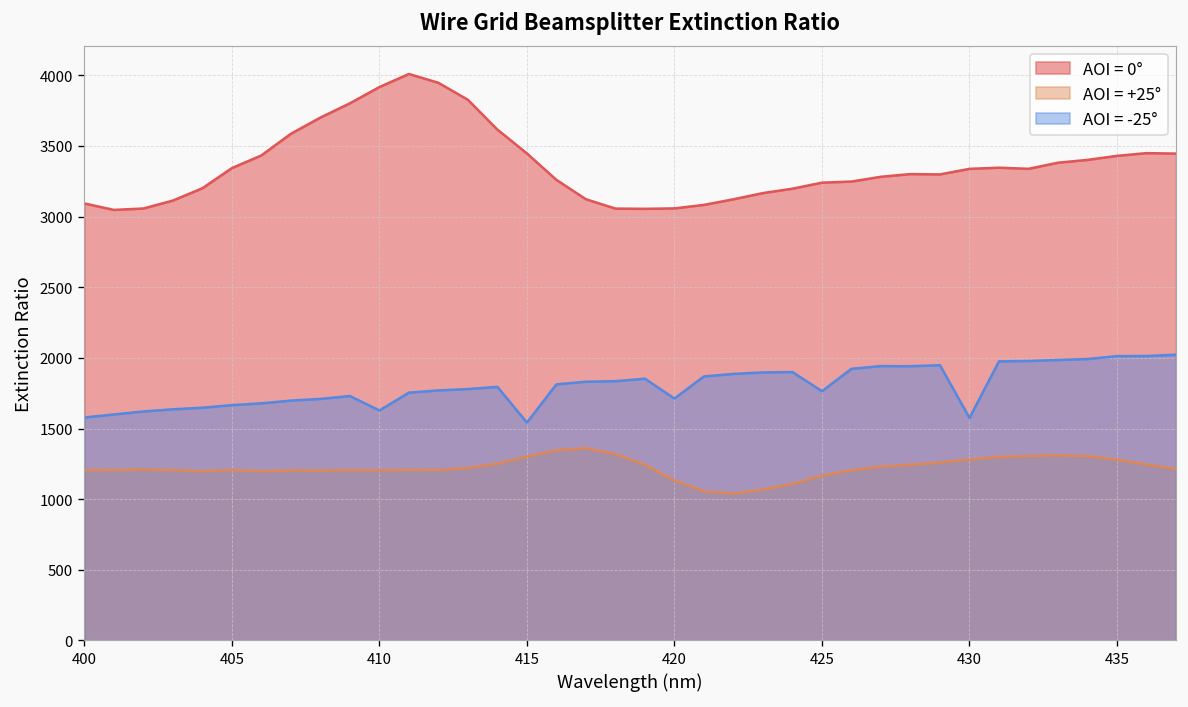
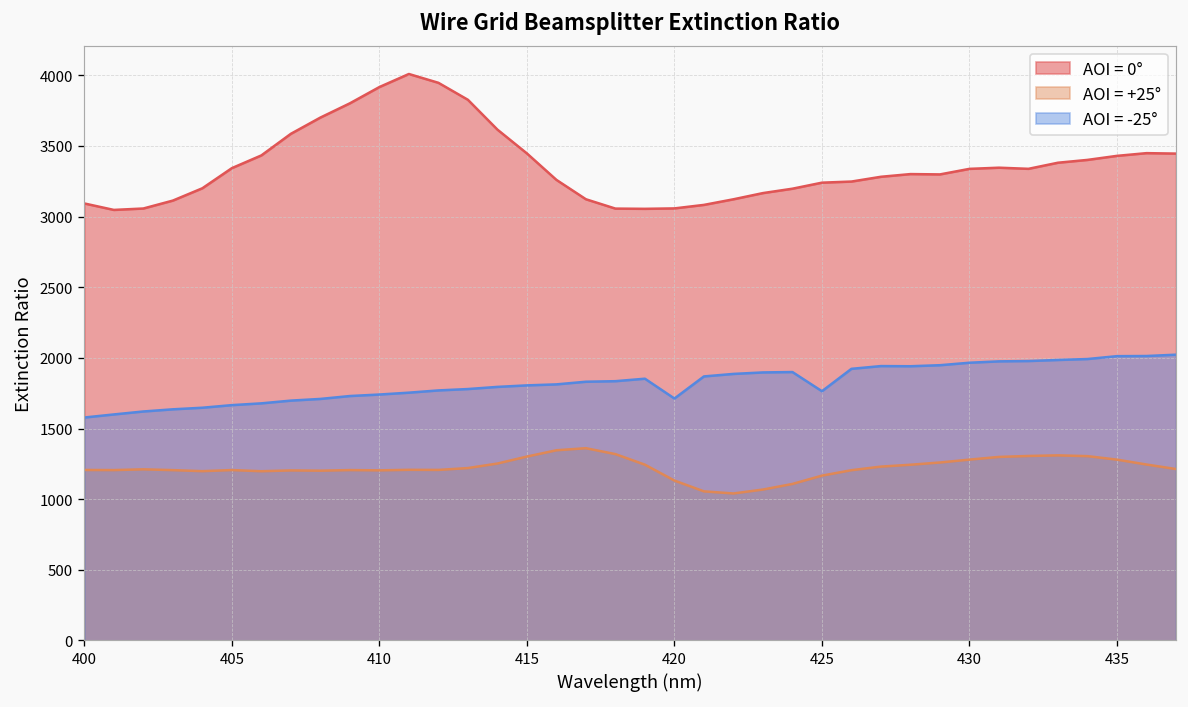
  {
    "AOI = -25°": {
      "400": 1580,
      "405": 1670,
-     "410": 1630,
-     "415": 1540,
+     "410": 1740,
+     "415": 1810,
      "420": 1710,
      "425": 1760,
-     "430": 1570,
+     "430": 1970,
      "435": 2010
    }
  }
